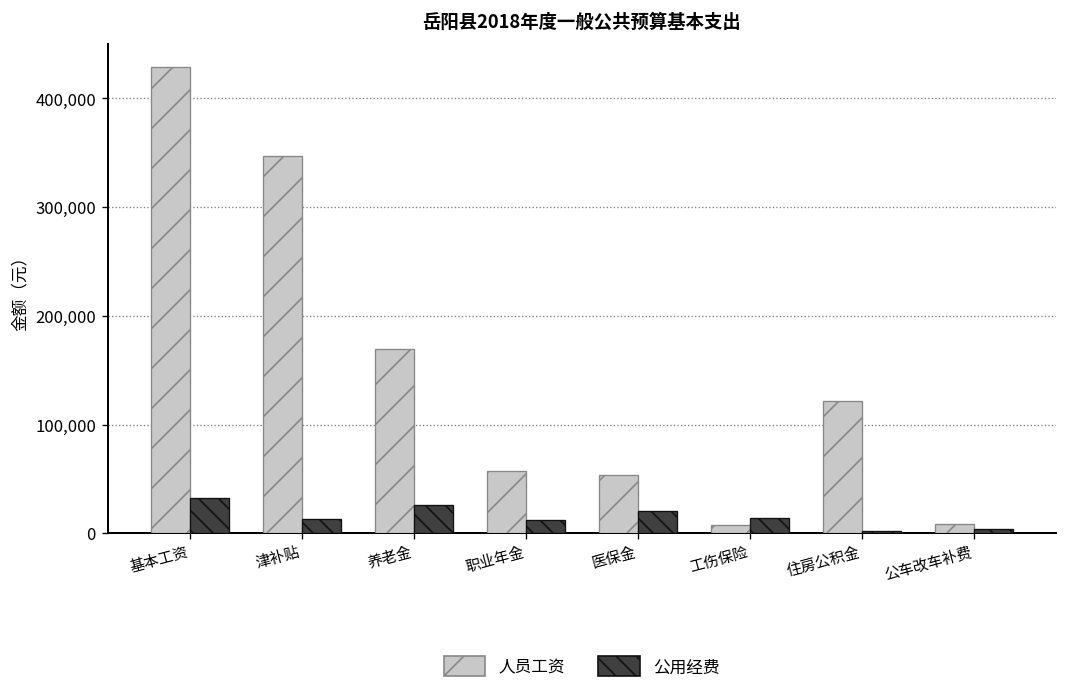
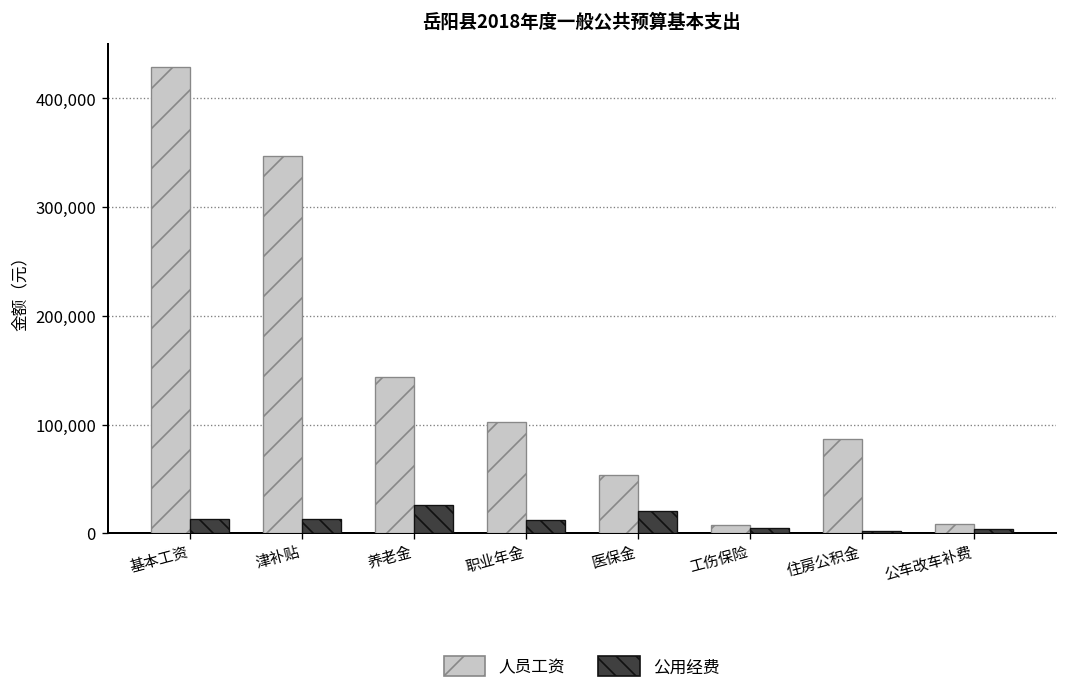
  {
    "人员工资": {
      "基本工资": "430,000",
      "津补贴": "350,000",
-     "养老金": "170,000",
-     "职业年金": "60,000",
+     "养老金": "140,000",
+     "职业年金": "100,000",
      "医保金": "50,000",
      "工伤保险": "10,000",
-     "住房公积金": "120,000",
+     "住房公积金": "90,000",
      "公车改车补费": "10,000"
    },
    "公用经费": {
-     "基本工资": "30,000",
+     "基本工资": "10,000",
      "津补贴": "10,000",
      "养老金": "30,000",
      "职业年金": "10,000",
      "医保金": "20,000",
-     "工伤保险": "10,000",
+     "工伤保险": "0",
      "公车改车补费": "0"
    }
  }
